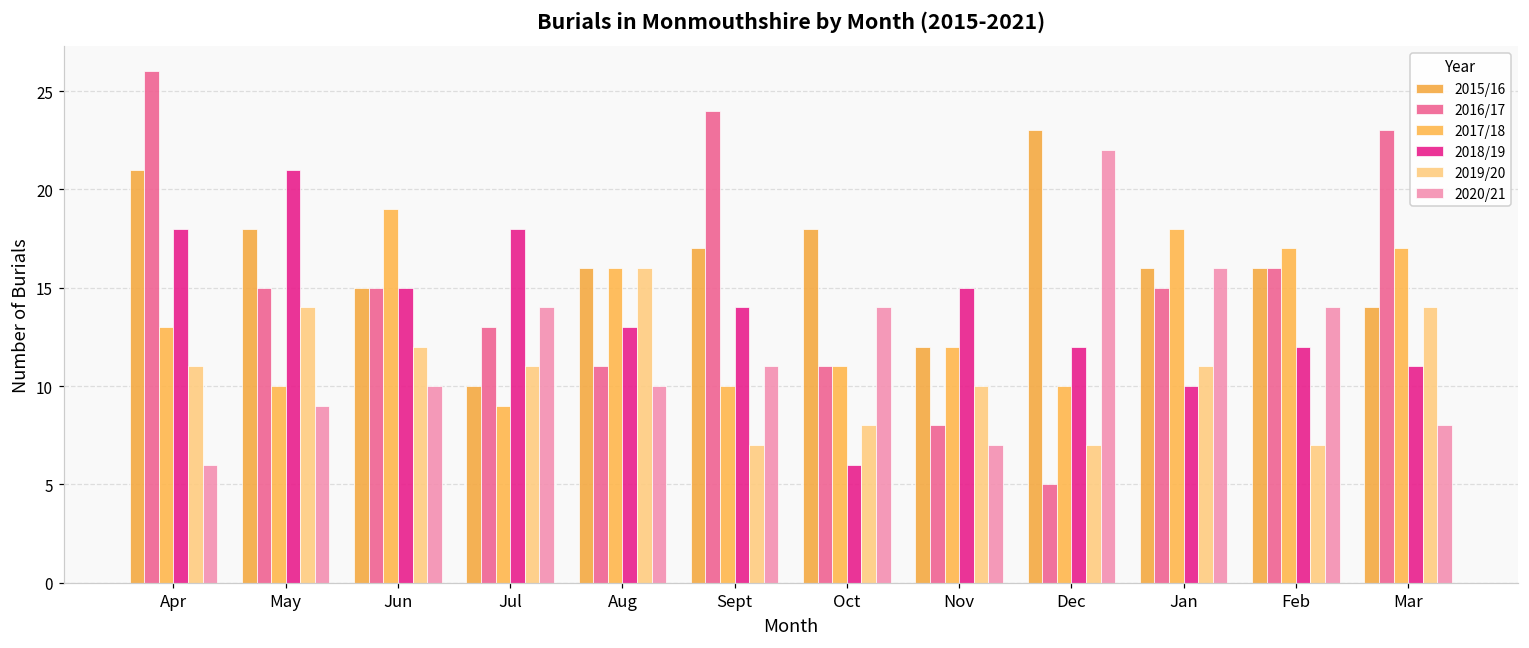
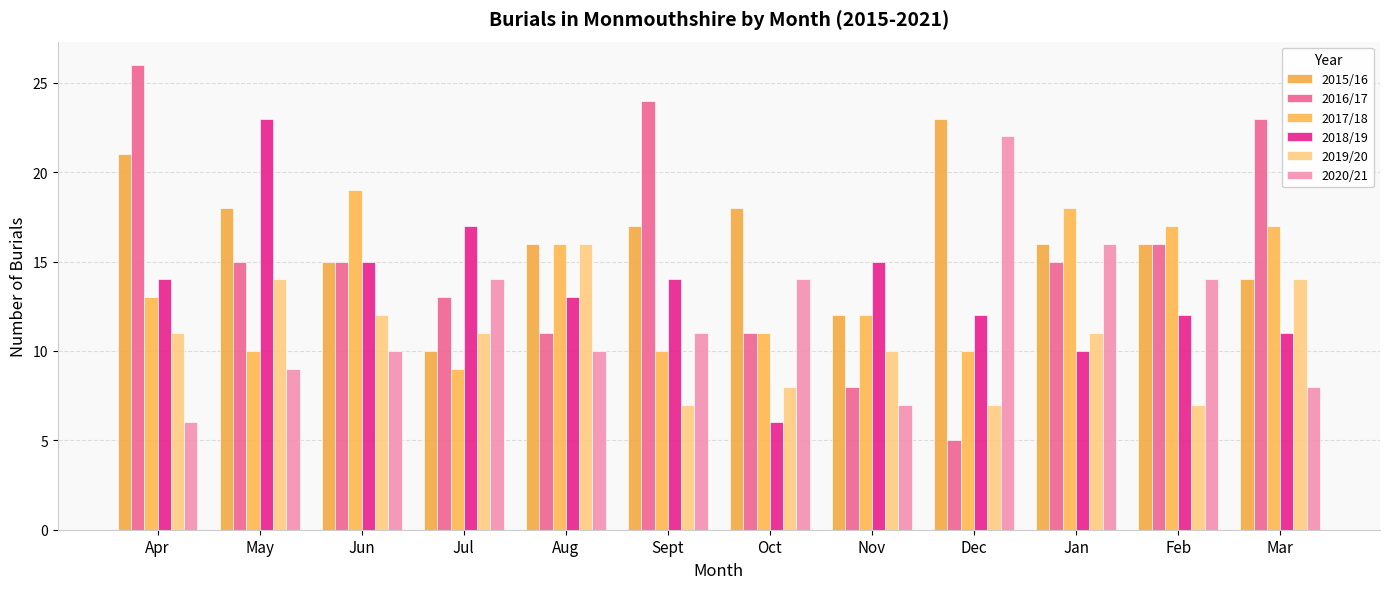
  {
    "2018/19": {
-     "Apr": 18,
-     "May": 21,
+     "Apr": 14,
+     "May": 23,
      "Jun": 15,
-     "Jul": 18,
+     "Jul": 17,
      "Aug": 13,
      "Sept": 14,
      "Oct": 6,
      "Nov": 15,
      "Dec": 12,
      "Jan": 10,
      "Feb": 12,
      "Mar": 11
    }
  }
